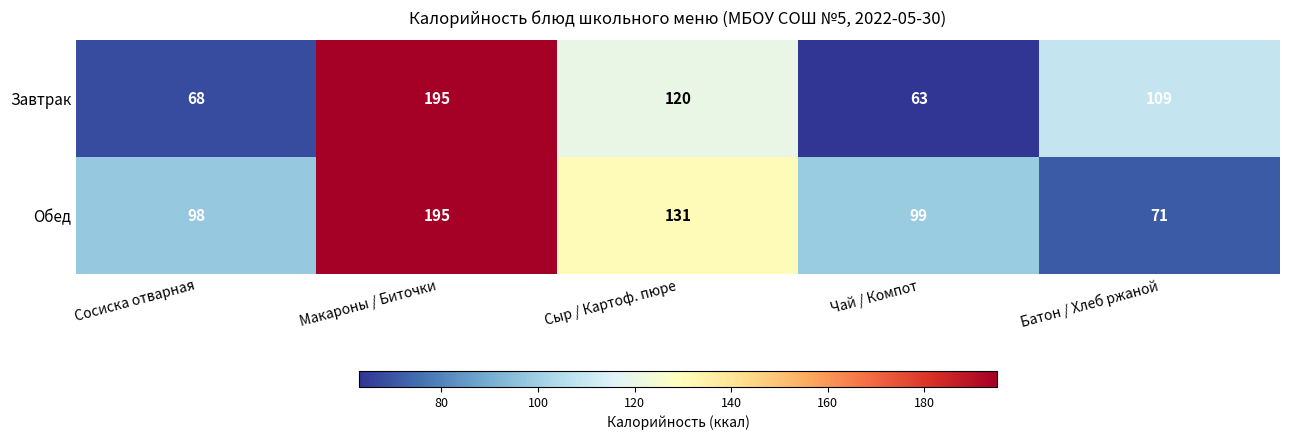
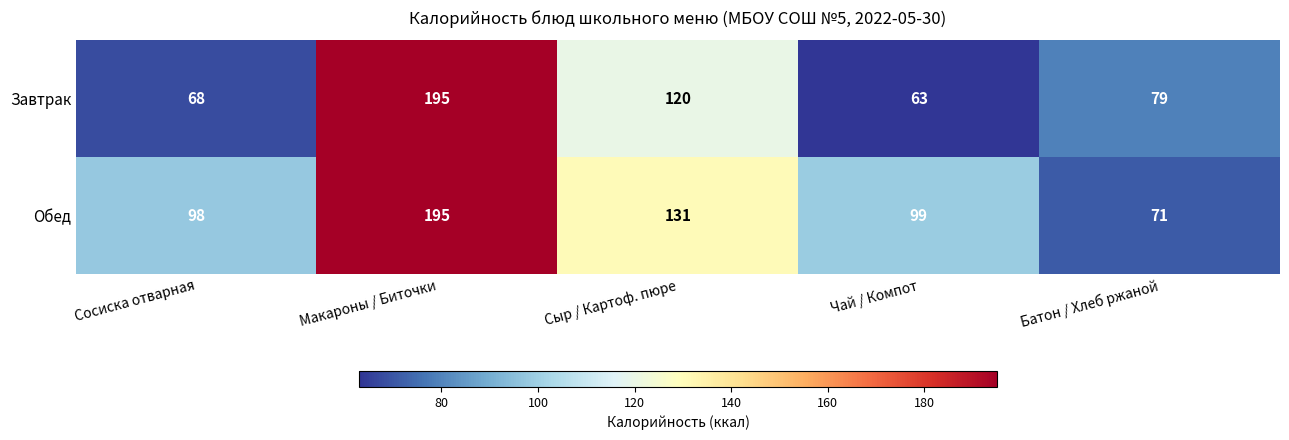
  {
    "Завтрак": {
      "Сосиска отварная": 68,
      "Макароны / Биточки": 195,
      "Сыр / Картоф. пюре": 120,
      "Чай / Компот": 63,
-     "Батон / Хлеб ржаной": 109
+     "Батон / Хлеб ржаной": 79
    },
    "Обед": {
      "Сосиска отварная": 98,
      "Макароны / Биточки": 195,
      "Сыр / Картоф. пюре": 131,
      "Чай / Компот": 99,
      "Батон / Хлеб ржаной": 71
    }
  }
